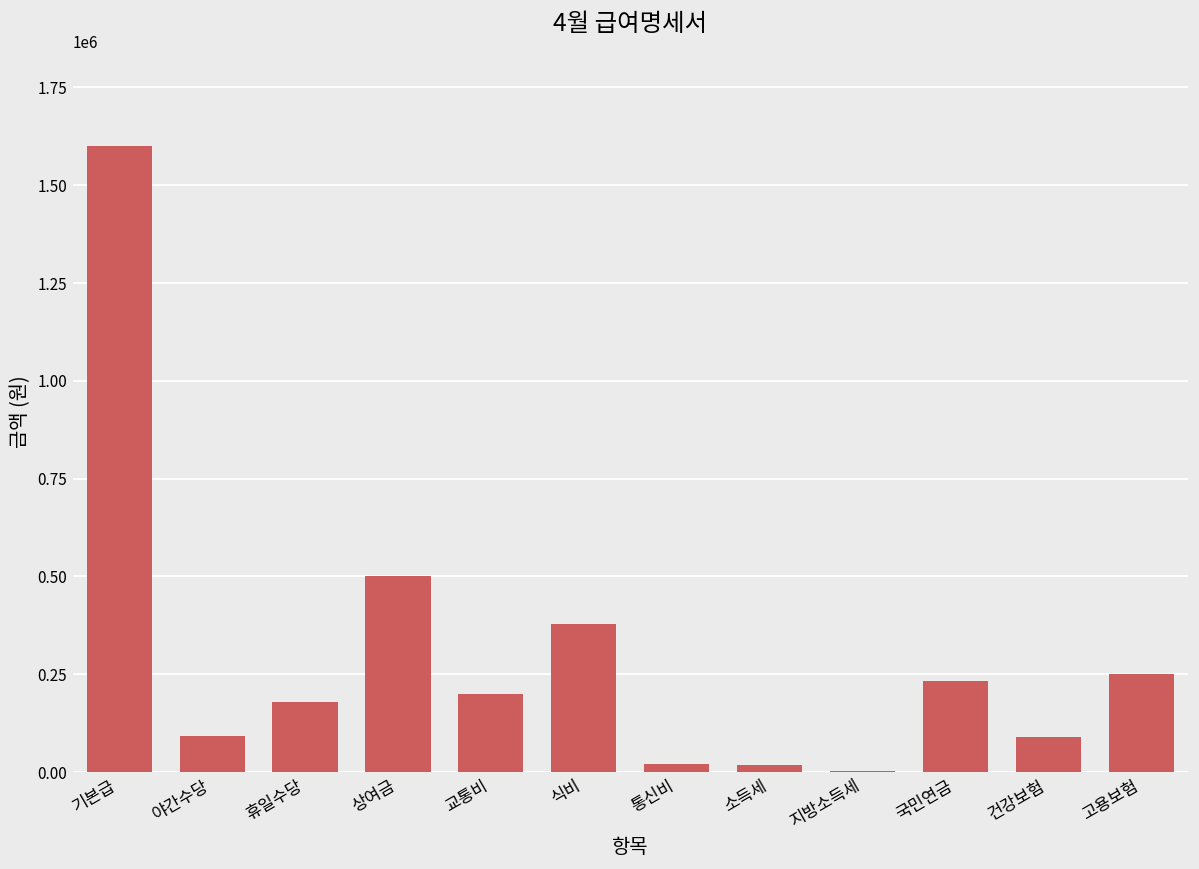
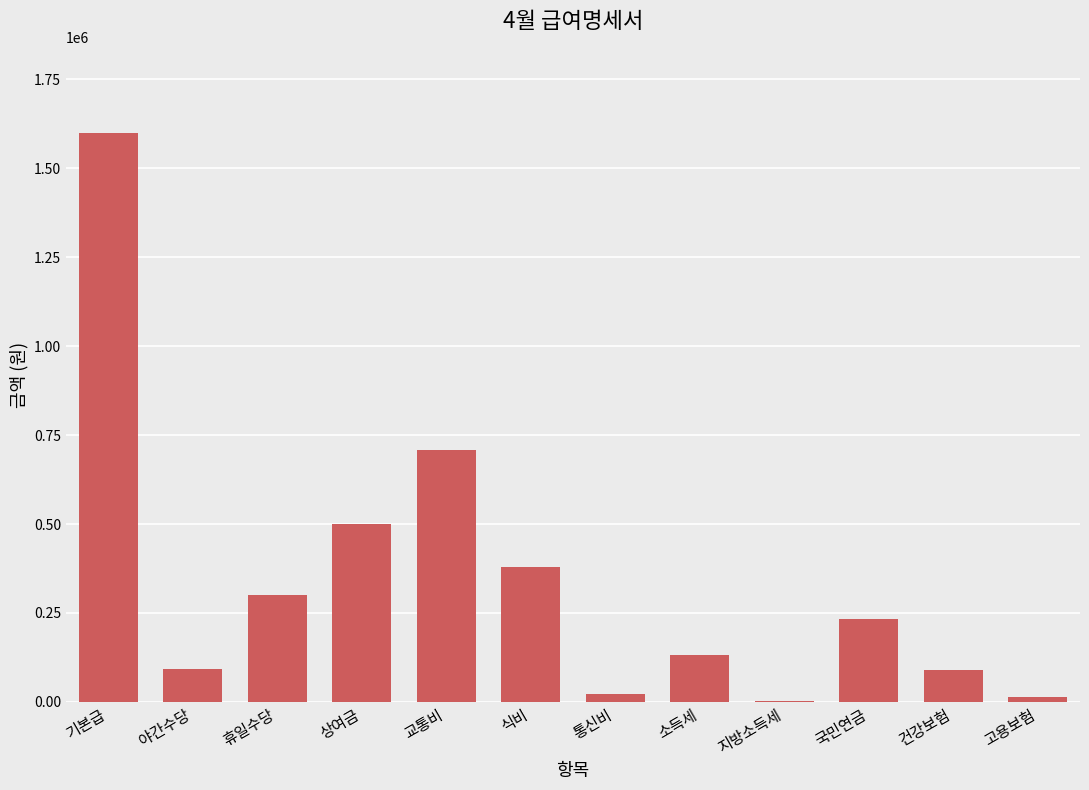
  {
    "기본급": 1600000,
    "야간수당": 90000,
-   "휴일수당": 180000,
+   "휴일수당": 300000,
    "상여금": 500000,
-   "교통비": 200000,
+   "교통비": 710000,
    "식비": 380000,
    "통신비": 20000,
-   "소득세": 20000,
+   "소득세": 130000,
    "국민연금": 230000,
    "건강보험": 90000,
-   "고용보험": 250000
+   "고용보험": 20000
  }
